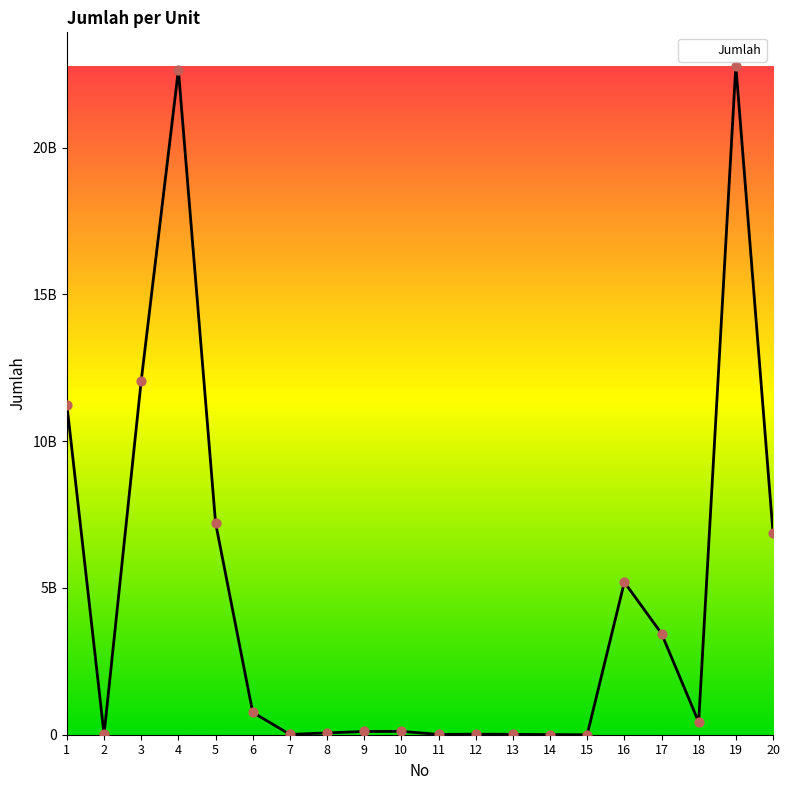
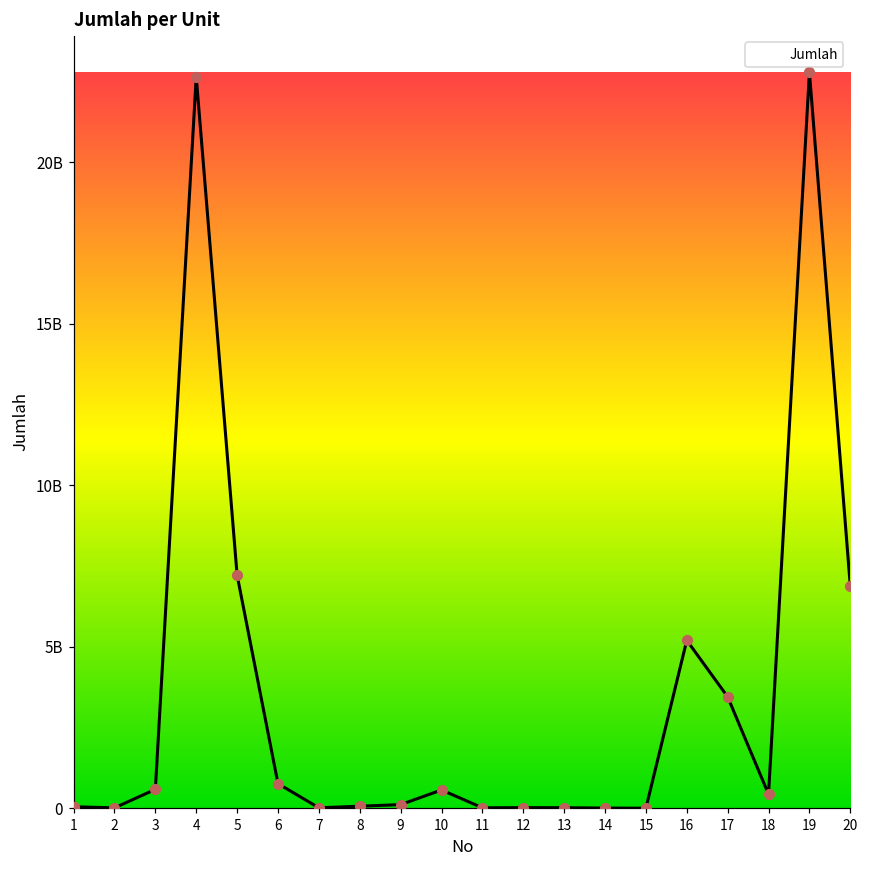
  {
-   "1": 11200000000,
+   "1": 0,
    "2": 0,
-   "3": 12100000000,
+   "3": 600000000,
    "4": 22600000000,
    "5": 7200000000,
    "6": 800000000,
    "7": 0,
    "8": 100000000,
    "9": 100000000,
-   "10": 100000000,
+   "10": 600000000,
    "11": 0,
    "12": 0,
    "13": 0,
    "14": 0,
    "15": 0,
    "16": 5200000000,
    "17": 3400000000,
    "18": 400000000,
    "19": 22800000000,
    "20": 6900000000
  }
